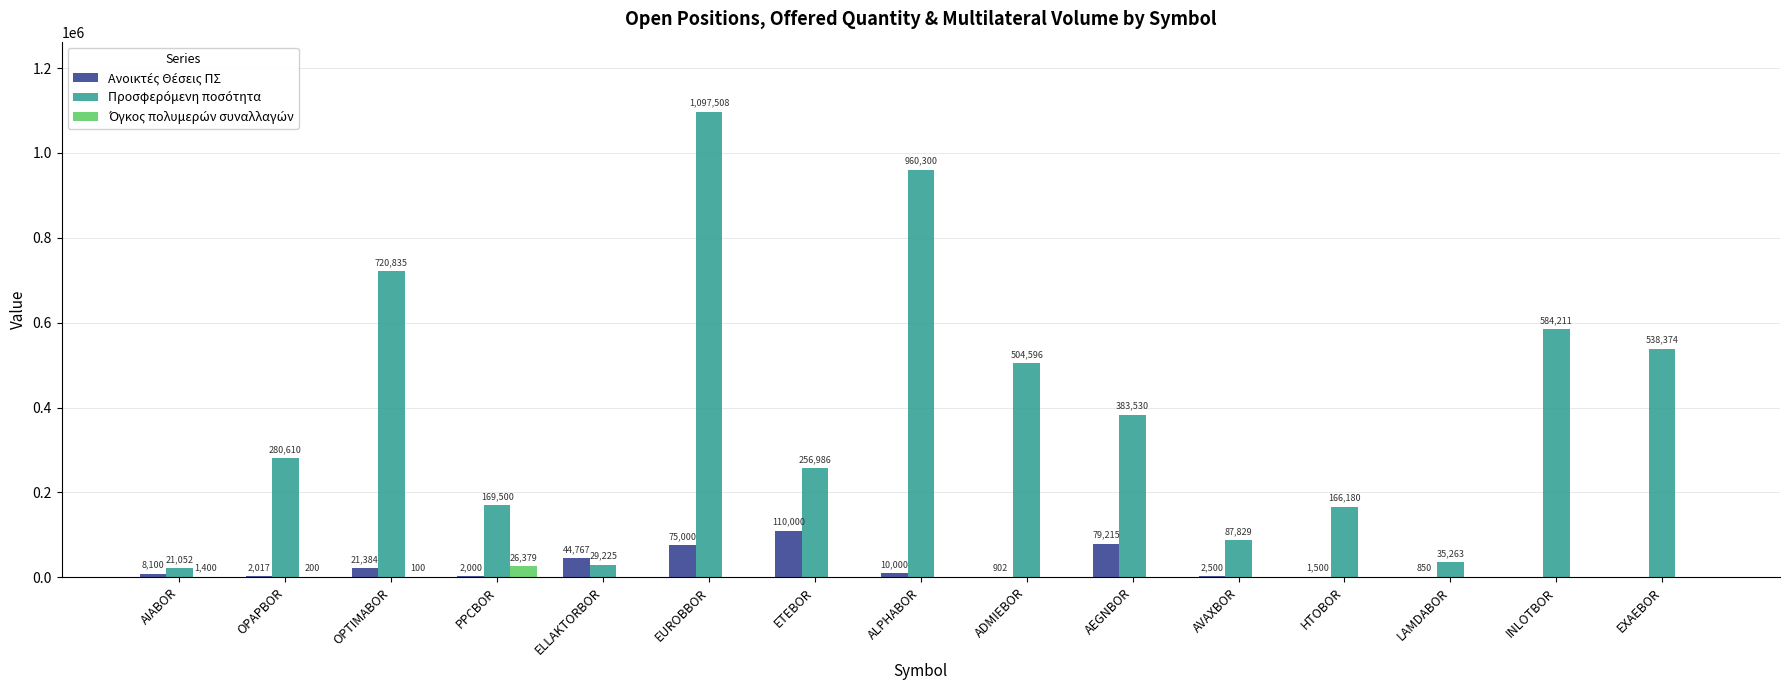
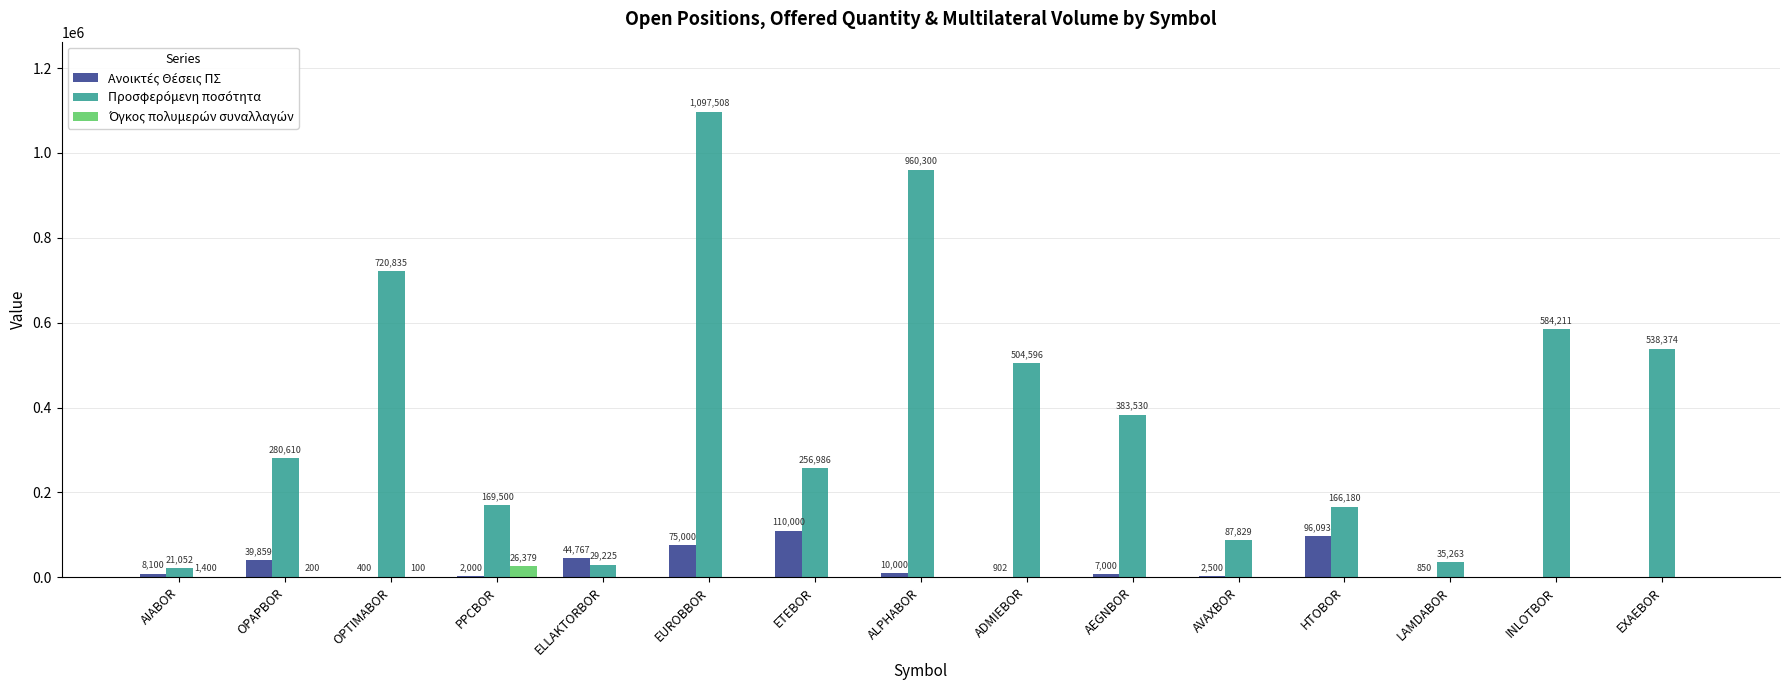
  {
    "Ανοικτές Θέσεις ΠΣ": {
      "AIABOR": "8,100",
-     "OPAPBOR": "2,017",
-     "OPTIMABOR": "21,384",
+     "OPAPBOR": "39,859",
+     "OPTIMABOR": "400",
      "PPCBOR": "2,000",
      "ELLAKTORBOR": "44,767",
      "EUROBBOR": "75,000",
      "ETEBOR": "110,000",
      "ALPHABOR": "10,000",
      "ADMIEBOR": "902",
-     "AEGNBOR": "79,215",
+     "AEGNBOR": "7,000",
      "AVAXBOR": "2,500",
-     "HTOBOR": "1,500",
+     "HTOBOR": "96,093",
      "LAMDABOR": "850"
    },
    "Προσφερόμενη ποσότητα": {
      "AIABOR": "21,052",
      "OPAPBOR": "280,610",
      "OPTIMABOR": "720,835",
      "PPCBOR": "169,500",
      "ELLAKTORBOR": "29,225",
      "EUROBBOR": "1,097,508",
      "ETEBOR": "256,986",
      "ALPHABOR": "960,300",
      "ADMIEBOR": "504,596",
      "AEGNBOR": "383,530",
      "AVAXBOR": "87,829",
      "HTOBOR": "166,180",
      "LAMDABOR": "35,263",
      "INLOTBOR": "584,211",
      "EXAEBOR": "538,374"
    },
    "Όγκος πολυμερών συναλλαγών": {
      "AIABOR": "1,400",
      "OPAPBOR": "200",
      "OPTIMABOR": "100",
      "PPCBOR": "26,379"
    }
  }
